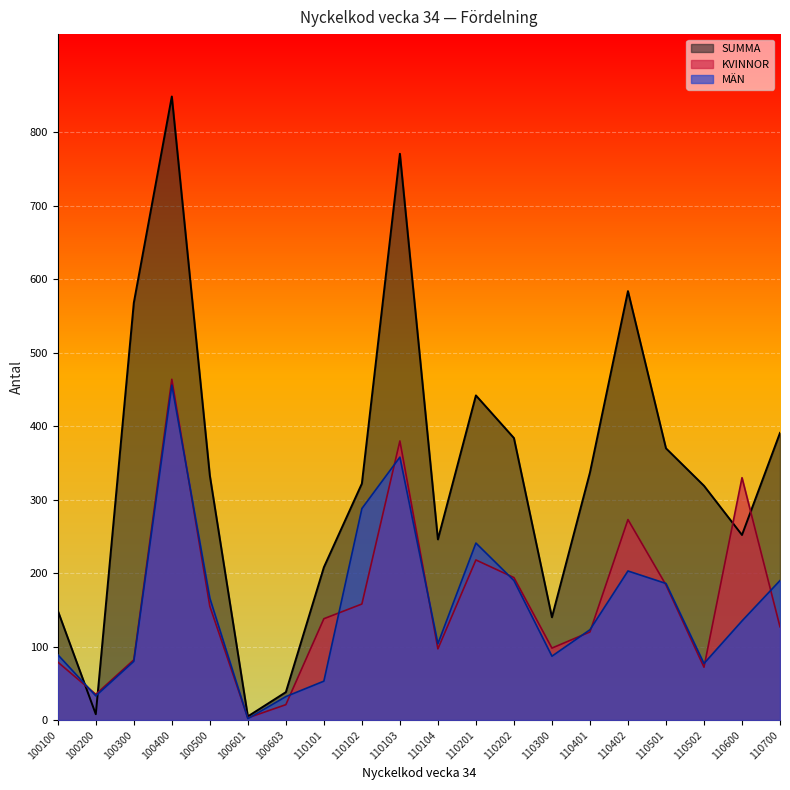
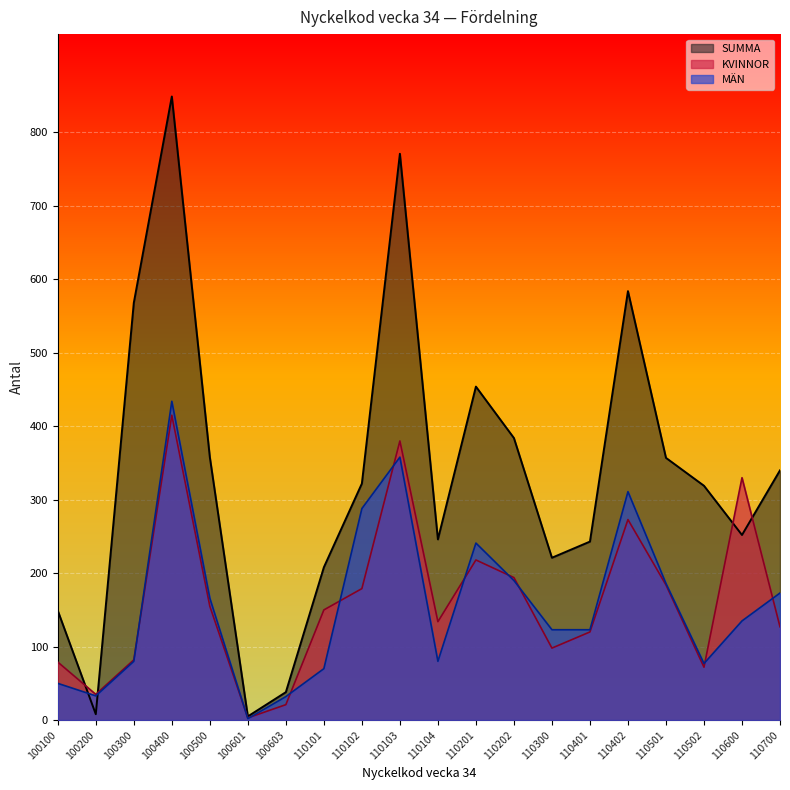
  {
    "SUMMA": {
      "100100": 150,
      "100200": 10,
      "100300": 570,
      "100400": 850,
-     "100500": 330,
+     "100500": 360,
      "100603": 40,
      "110101": 210,
      "110102": 320,
      "110103": 770,
      "110104": 250,
-     "110201": 440,
+     "110201": 450,
      "110202": 380,
-     "110300": 140,
-     "110401": 340,
+     "110300": 220,
+     "110401": 240,
      "110402": 580,
-     "110501": 370,
+     "110501": 360,
      "110502": 320,
      "110600": 250,
-     "110700": 390
+     "110700": 340
    },
    "KVINNOR": {
      "100100": 80,
-     "100400": 460,
+     "100400": 420,
      "100500": 160,
      "100603": 20,
-     "110101": 140,
-     "110102": 160,
+     "110101": 150,
+     "110102": 180,
      "110103": 380,
-     "110104": 100,
+     "110104": 130,
      "110201": 220,
      "110202": 190,
      "110300": 100,
      "110402": 270,
      "110502": 70,
      "110600": 330,
      "110700": 130
    },
    "MÄN": {
-     "100100": 90,
-     "100400": 460,
+     "100100": 50,
+     "100400": 430,
      "100500": 170,
      "100603": 30,
-     "110101": 50,
+     "110101": 70,
      "110102": 290,
      "110103": 360,
-     "110104": 100,
+     "110104": 80,
      "110201": 240,
      "110202": 190,
-     "110300": 90,
-     "110402": 200,
+     "110300": 120,
+     "110402": 310,
      "110502": 80,
      "110600": 140,
-     "110700": 190
+     "110700": 170
    }
  }
